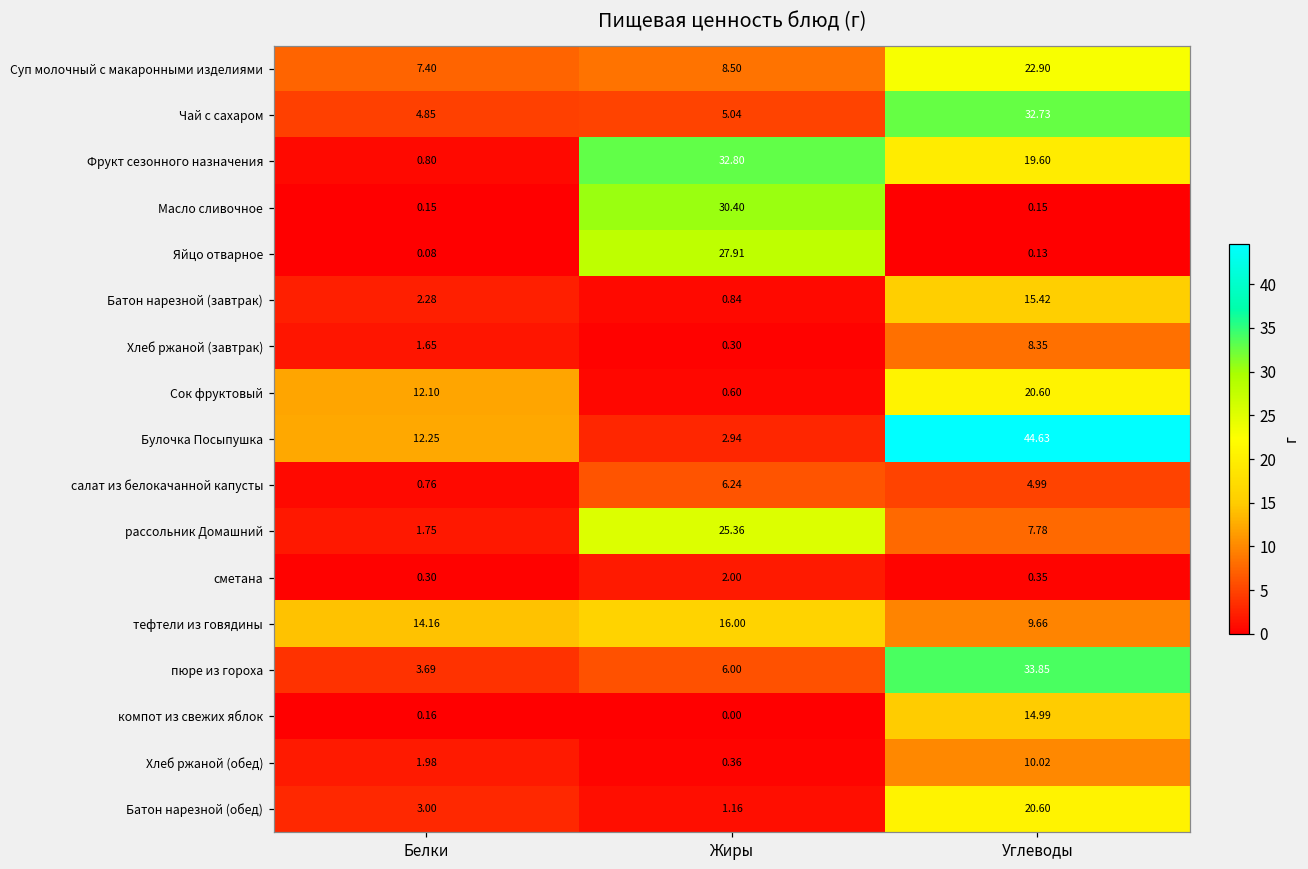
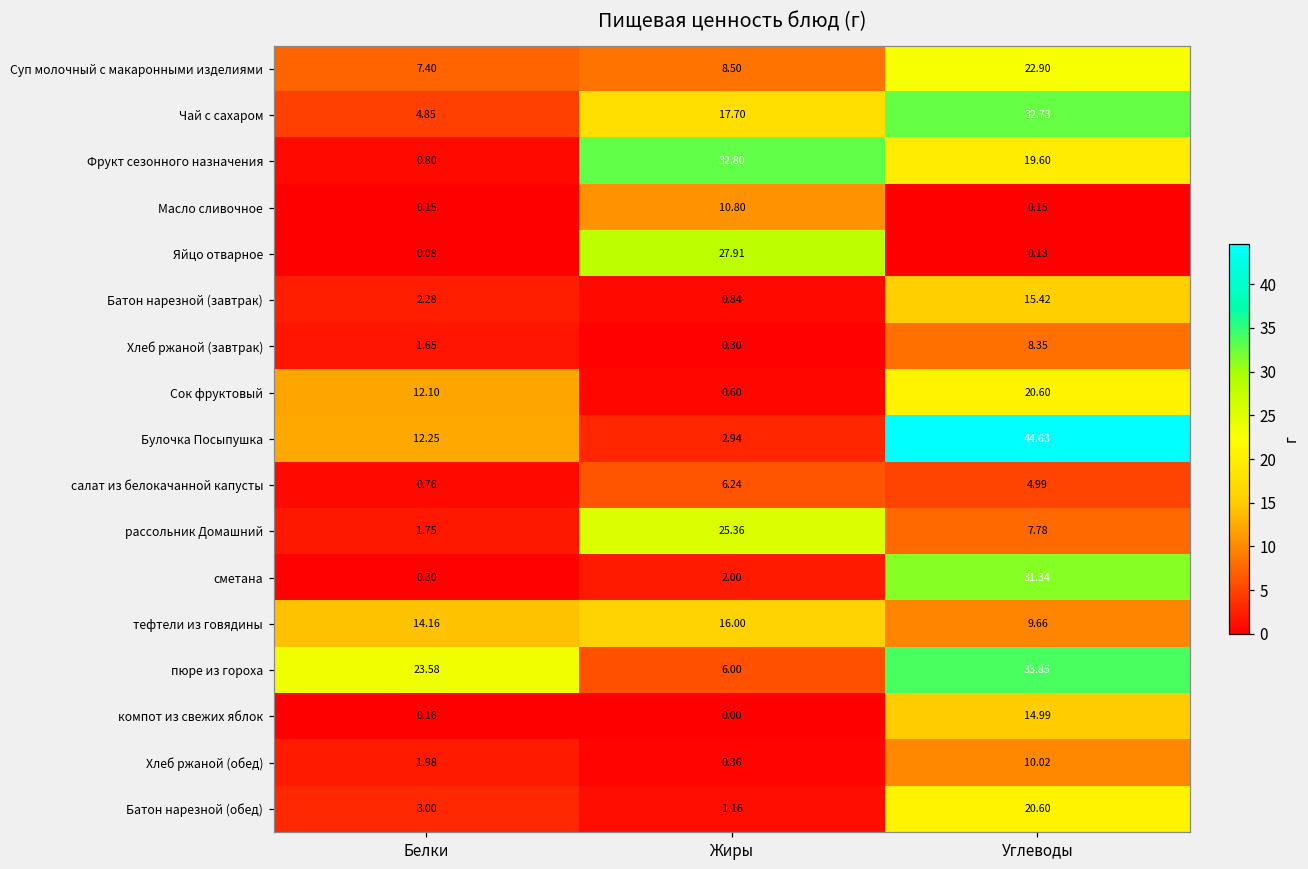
  {
    "Суп молочный с макаронными изделиями": {
      "Белки": 7.40,
      "Жиры": 8.50,
      "Углеводы": 22.90
    },
    "Чай с сахаром": {
      "Белки": 4.85,
-     "Жиры": 5.04,
+     "Жиры": 17.70,
      "Углеводы": 32.73
    },
    "Фрукт сезонного назначения": {
      "Белки": 0.80,
      "Жиры": 32.80,
      "Углеводы": 19.60
    },
    "Масло сливочное": {
      "Белки": 0.15,
-     "Жиры": 30.40,
+     "Жиры": 10.80,
      "Углеводы": 0.15
    },
    "Яйцо отварное": {
      "Белки": 0.08,
      "Жиры": 27.91,
      "Углеводы": 0.13
    },
    "Батон нарезной (завтрак)": {
      "Белки": 2.28,
      "Жиры": 0.84,
      "Углеводы": 15.42
    },
    "Хлеб ржаной (завтрак)": {
      "Белки": 1.65,
      "Жиры": 0.30,
      "Углеводы": 8.35
    },
    "Сок фруктовый": {
      "Белки": 12.10,
      "Жиры": 0.60,
      "Углеводы": 20.60
    },
    "Булочка Посыпушка": {
      "Белки": 12.25,
      "Жиры": 2.94,
      "Углеводы": 44.63
    },
    "салат из белокачанной капусты": {
      "Белки": 0.76,
      "Жиры": 6.24,
      "Углеводы": 4.99
    },
    "рассольник Домашний": {
      "Белки": 1.75,
      "Жиры": 25.36,
      "Углеводы": 7.78
    },
    "сметана": {
      "Белки": 0.30,
      "Жиры": 2.00,
-     "Углеводы": 0.35
+     "Углеводы": 31.34
    },
    "тефтели из говядины": {
      "Белки": 14.16,
      "Жиры": 16.00,
      "Углеводы": 9.66
    },
    "пюре из гороха": {
-     "Белки": 3.69,
+     "Белки": 23.58,
      "Жиры": 6.00,
      "Углеводы": 33.85
    },
    "компот из свежих яблок": {
      "Белки": 0.16,
      "Жиры": 0.00,
      "Углеводы": 14.99
    },
    "Хлеб ржаной (обед)": {
      "Белки": 1.98,
      "Жиры": 0.36,
      "Углеводы": 10.02
    },
    "Батон нарезной (обед)": {
      "Белки": 3.00,
      "Жиры": 1.16,
      "Углеводы": 20.60
    }
  }
